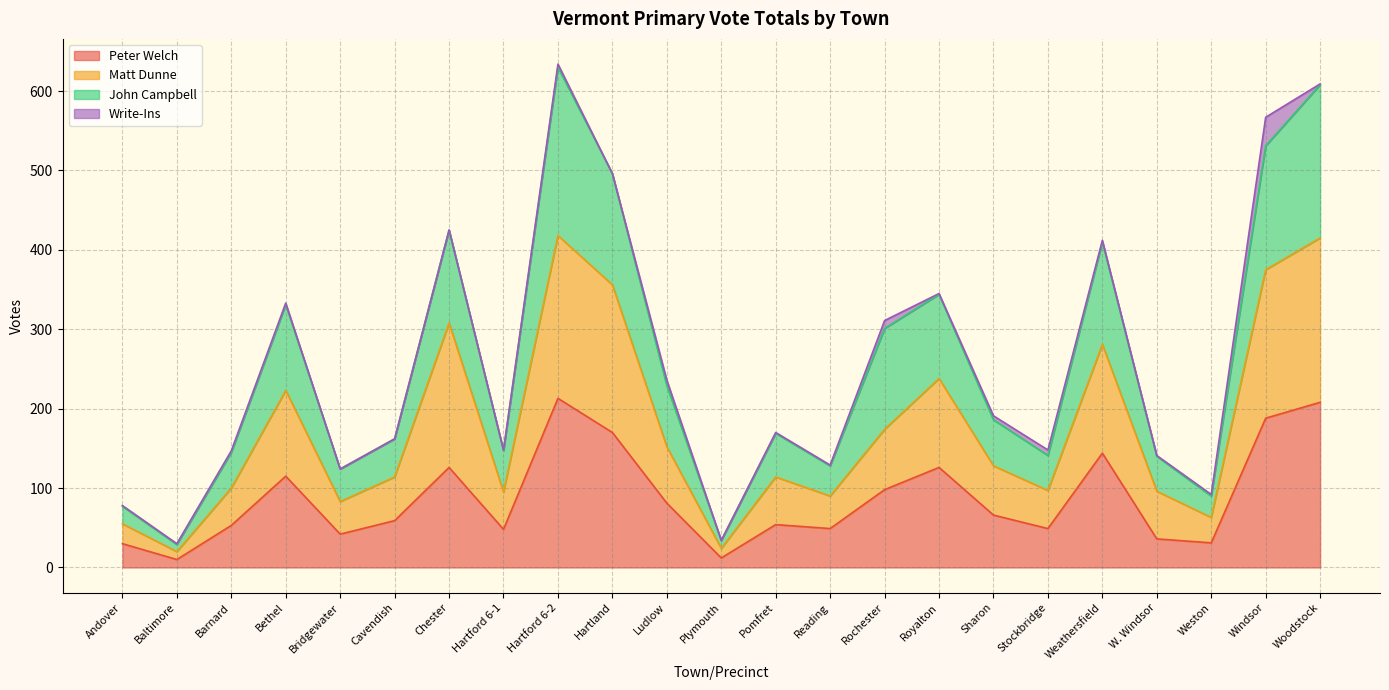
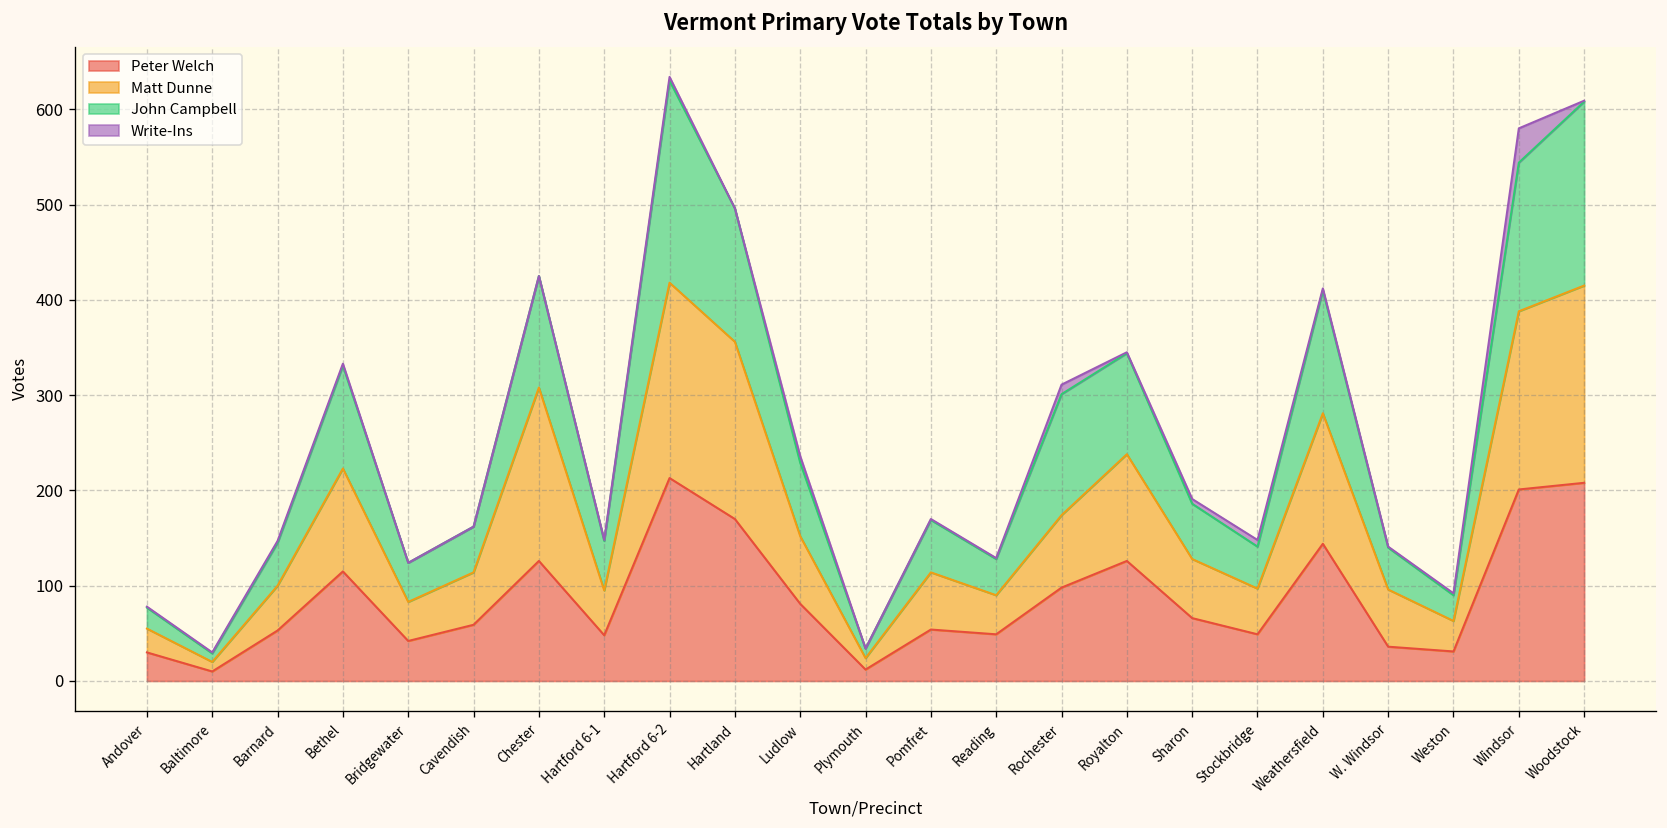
  {
    "Peter Welch": {
      "Andover": 30,
      "Baltimore": 10,
      "Barnard": 50,
      "Bethel": 120,
      "Bridgewater": 40,
      "Cavendish": 60,
      "Chester": 130,
      "Hartford 6-1": 50,
      "Hartford 6-2": 210,
      "Hartland": 170,
      "Ludlow": 80,
      "Plymouth": 10,
      "Pomfret": 50,
      "Reading": 50,
      "Rochester": 100,
      "Royalton": 130,
      "Sharon": 70,
      "Stockbridge": 50,
      "Weathersfield": 140,
      "W. Windsor": 40,
      "Weston": 30,
-     "Windsor": 190,
+     "Windsor": 200,
      "Woodstock": 210
    },
    "Matt Dunne": {
      "Andover": 30,
      "Baltimore": 10,
      "Barnard": 50,
      "Bethel": 110,
      "Bridgewater": 40,
      "Cavendish": 60,
      "Chester": 180,
      "Hartford 6-1": 50,
      "Hartford 6-2": 210,
      "Hartland": 190,
      "Ludlow": 70,
      "Plymouth": 10,
      "Pomfret": 60,
      "Reading": 40,
      "Rochester": 80,
      "Royalton": 110,
      "Sharon": 60,
      "Stockbridge": 50,
      "Weathersfield": 140,
      "W. Windsor": 60,
      "Weston": 30,
      "Windsor": 190,
      "Woodstock": 210
    },
    "John Campbell": {
      "Hartford 6-2": 210,
      "Ludlow": 80,
      "Rochester": 130,
      "Sharon": 60,
      "Stockbridge": 40,
      "Windsor": 160
    },
    "Write-Ins": {
      "Hartford 6-2": 0,
      "Ludlow": 10,
      "Rochester": 10,
      "Sharon": 10,
      "Stockbridge": 10,
      "Windsor": 40
    }
  }
